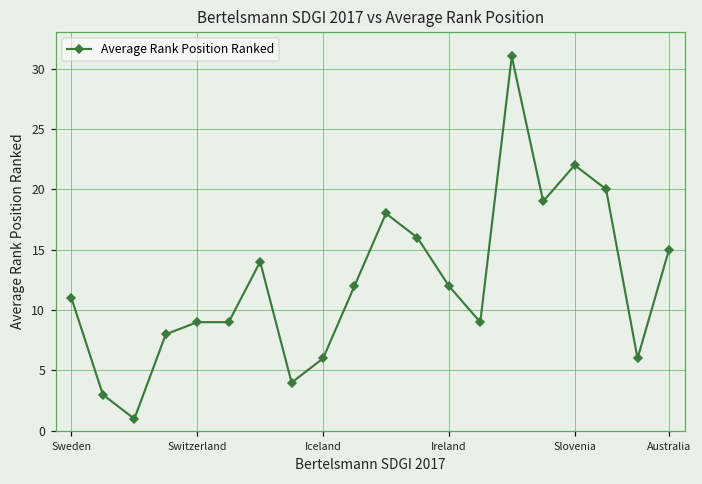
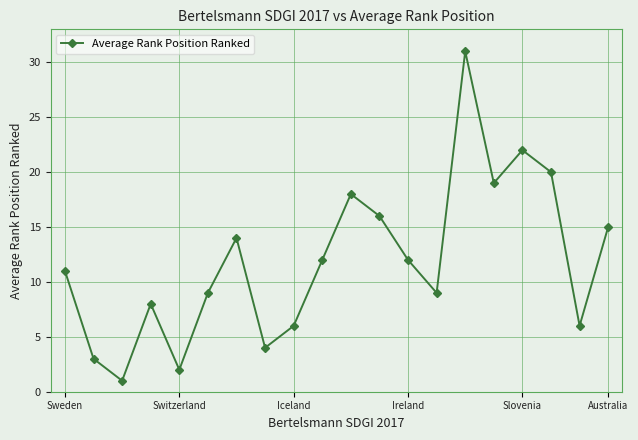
  {
    "Sweden": 11,
-   "Switzerland": 9,
+   "Switzerland": 2,
    "Iceland": 6,
    "Ireland": 12,
    "Slovenia": 22,
    "Australia": 15
  }
